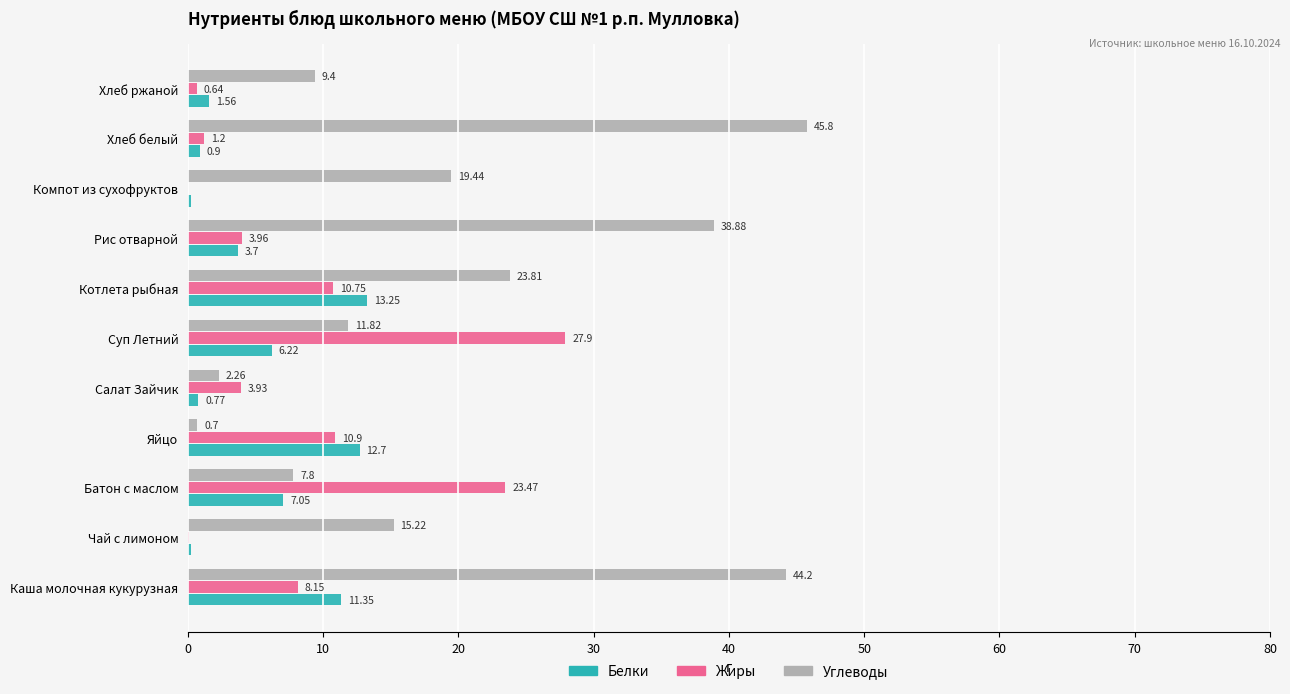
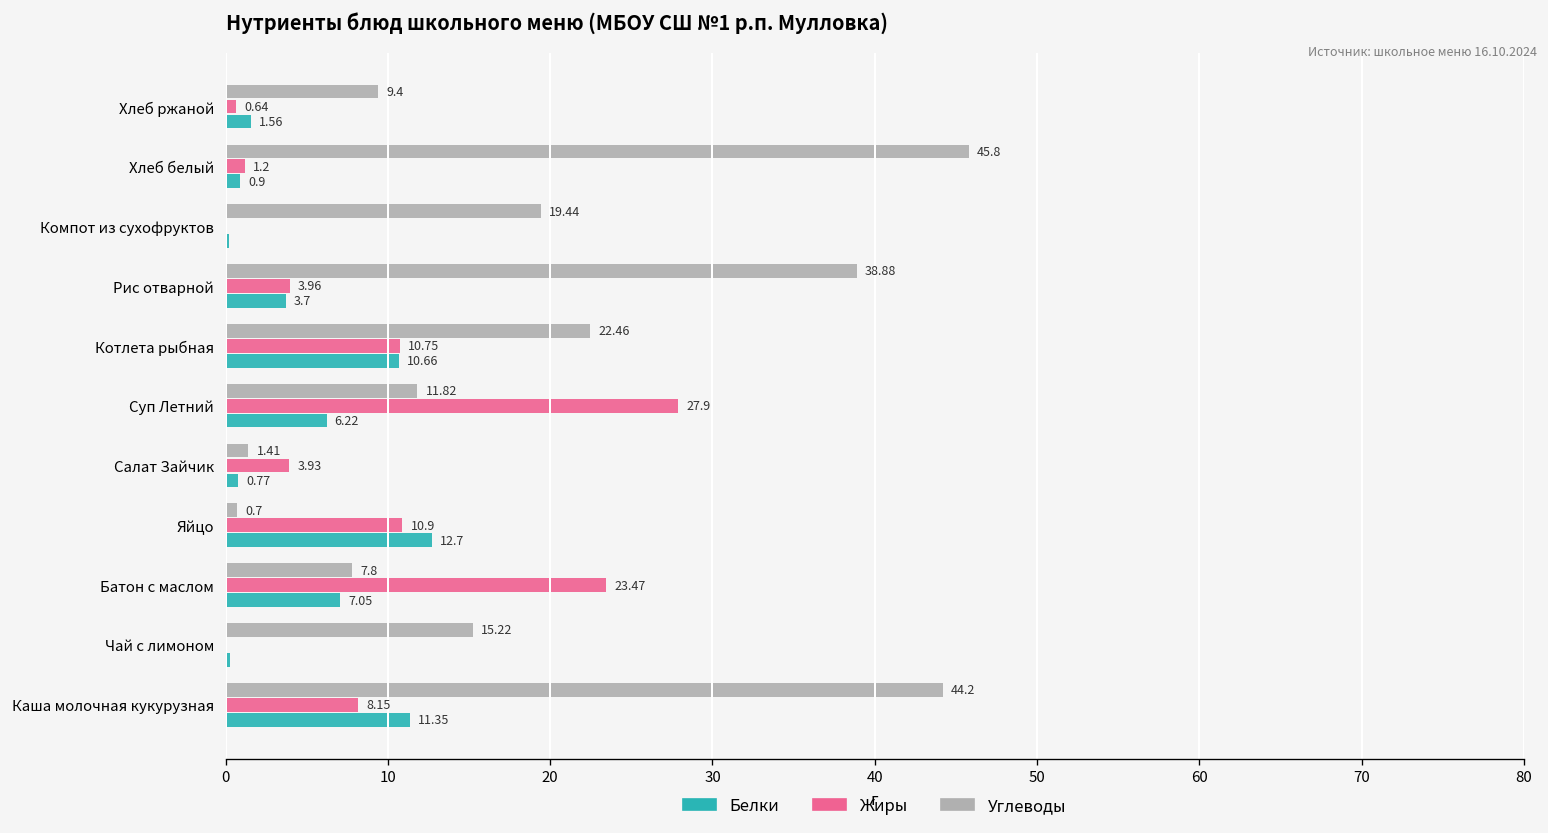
  {
    "Белки": {
      "Хлеб ржаной": 1.56,
      "Хлеб белый": 0.9,
      "Рис отварной": 3.7,
-     "Котлета рыбная": 13.25,
+     "Котлета рыбная": 10.66,
      "Суп Летний": 6.22,
      "Салат Зайчик": 0.77,
      "Яйцо": 12.7,
      "Батон с маслом": 7.05,
      "Каша молочная кукурузная": 11.35
    },
    "Жиры": {
      "Хлеб ржаной": 0.64,
      "Хлеб белый": 1.2,
      "Рис отварной": 3.96,
      "Котлета рыбная": 10.75,
      "Суп Летний": 27.9,
      "Салат Зайчик": 3.93,
      "Яйцо": 10.9,
      "Батон с маслом": 23.47,
      "Каша молочная кукурузная": 8.15
    },
    "Углеводы": {
      "Хлеб ржаной": 9.4,
      "Хлеб белый": 45.8,
      "Компот из сухофруктов": 19.44,
      "Рис отварной": 38.88,
-     "Котлета рыбная": 23.81,
+     "Котлета рыбная": 22.46,
      "Суп Летний": 11.82,
-     "Салат Зайчик": 2.26,
+     "Салат Зайчик": 1.41,
      "Яйцо": 0.7,
      "Батон с маслом": 7.8,
      "Чай с лимоном": 15.22,
      "Каша молочная кукурузная": 44.2
    }
  }
